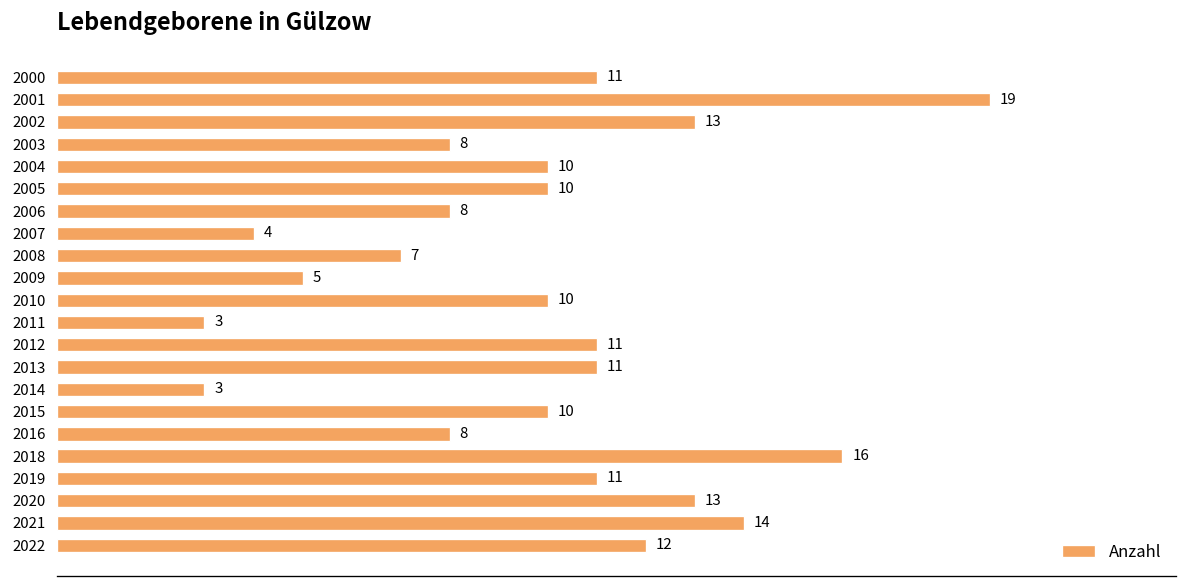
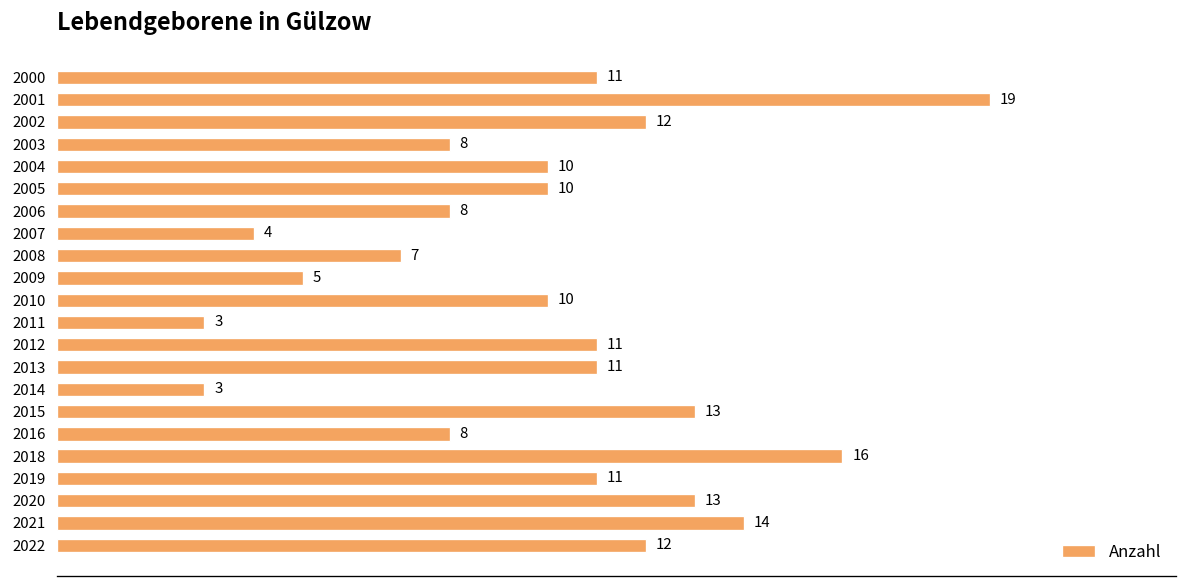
  {
    "2000": 11,
    "2001": 19,
-   "2002": 13,
+   "2002": 12,
    "2003": 8,
    "2004": 10,
    "2005": 10,
    "2006": 8,
    "2007": 4,
    "2008": 7,
    "2009": 5,
    "2010": 10,
    "2011": 3,
    "2012": 11,
    "2013": 11,
    "2014": 3,
-   "2015": 10,
+   "2015": 13,
    "2016": 8,
    "2018": 16,
    "2019": 11,
    "2020": 13,
    "2021": 14,
    "2022": 12
  }
